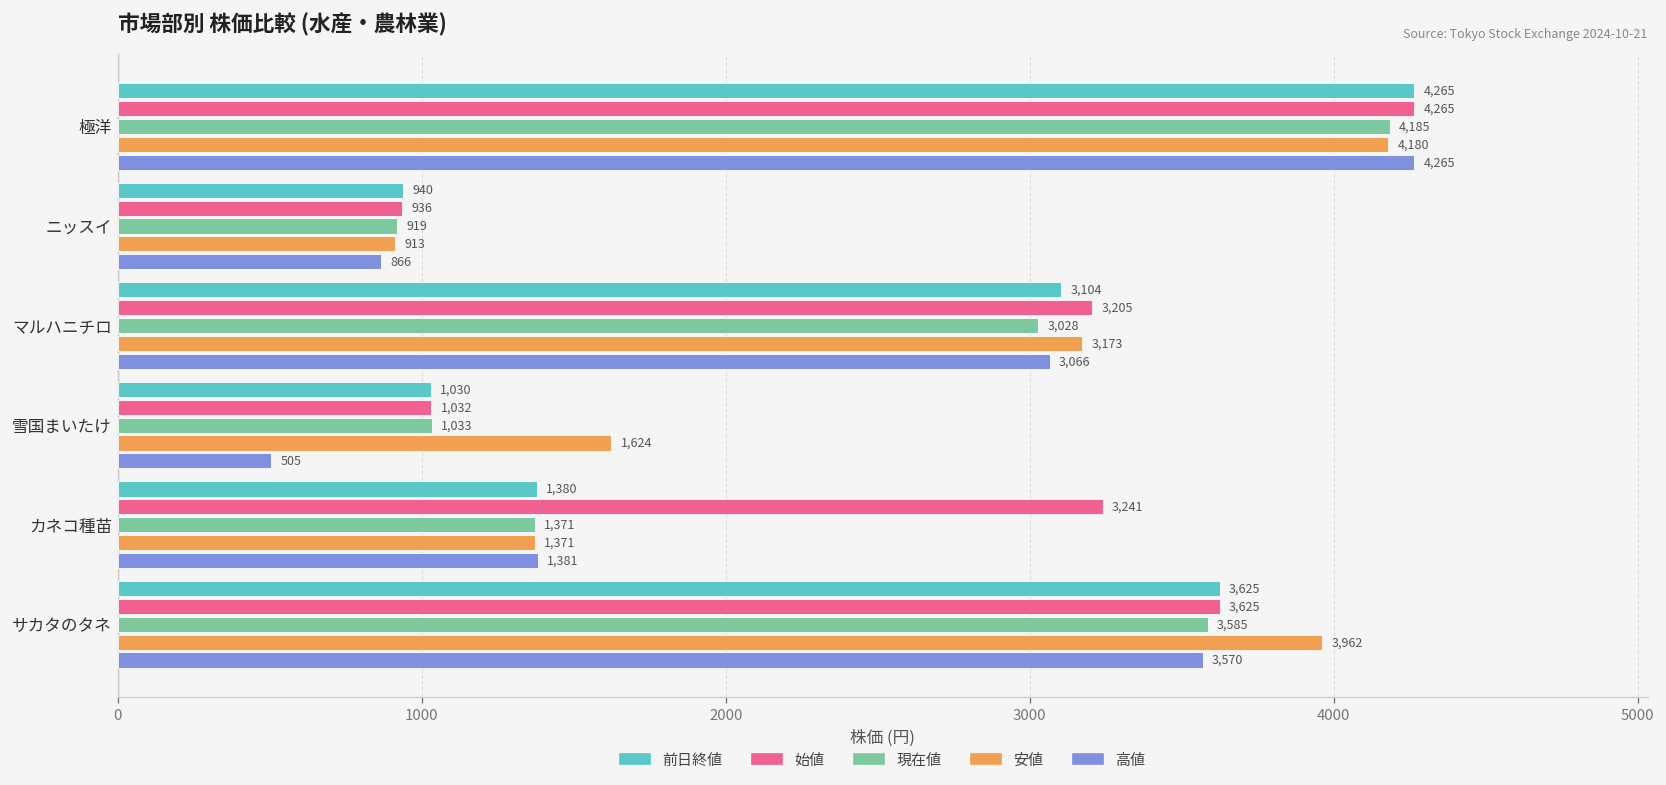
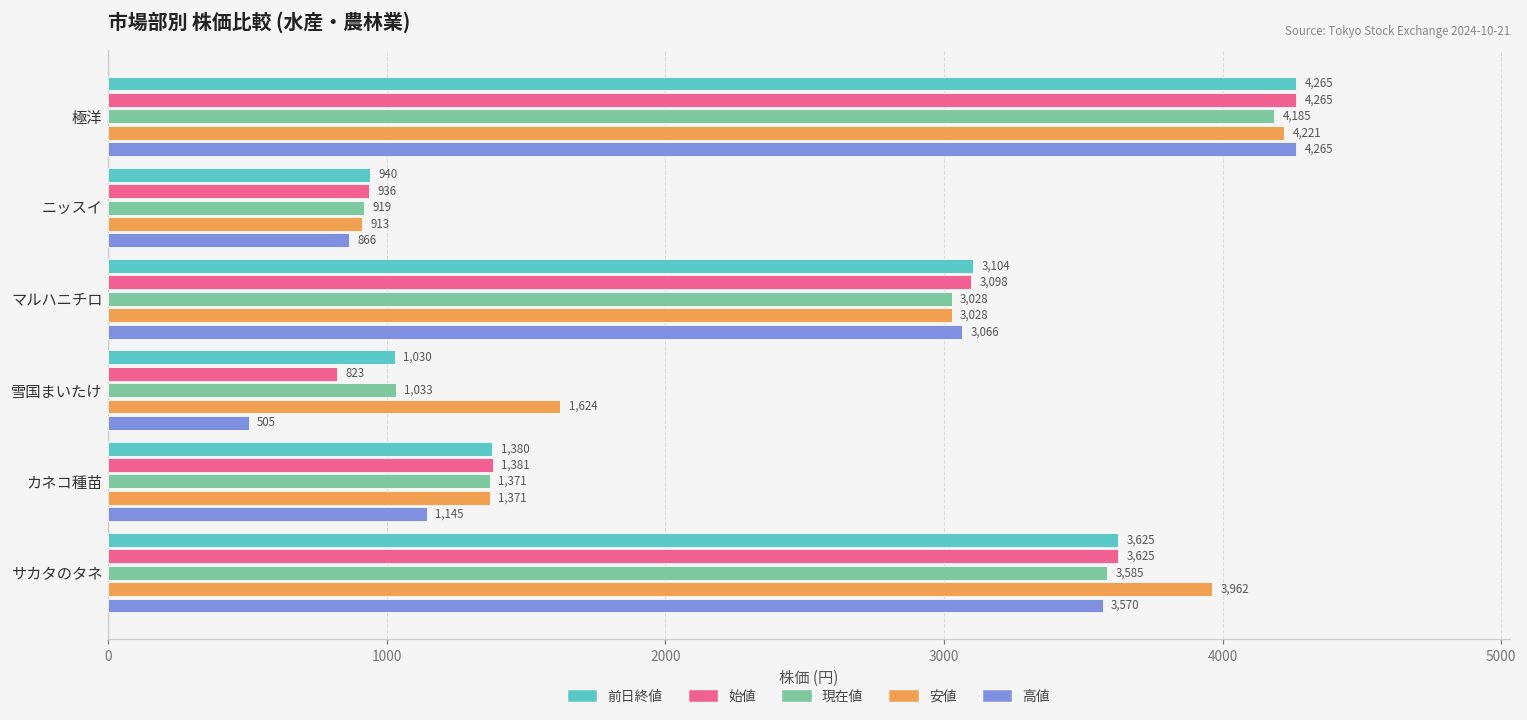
  {
    "始値": {
      "極洋": "4,265",
      "ニッスイ": "936",
-     "マルハニチロ": "3,205",
-     "雪国まいたけ": "1,032",
-     "カネコ種苗": "3,241",
+     "マルハニチロ": "3,098",
+     "雪国まいたけ": "823",
+     "カネコ種苗": "1,381",
      "サカタのタネ": "3,625"
    },
    "安値": {
-     "極洋": "4,180",
+     "極洋": "4,221",
      "ニッスイ": "913",
-     "マルハニチロ": "3,173",
+     "マルハニチロ": "3,028",
      "雪国まいたけ": "1,624",
      "カネコ種苗": "1,371",
      "サカタのタネ": "3,962"
    },
    "高値": {
      "極洋": "4,265",
      "ニッスイ": "866",
      "マルハニチロ": "3,066",
      "雪国まいたけ": "505",
-     "カネコ種苗": "1,381",
+     "カネコ種苗": "1,145",
      "サカタのタネ": "3,570"
    }
  }
